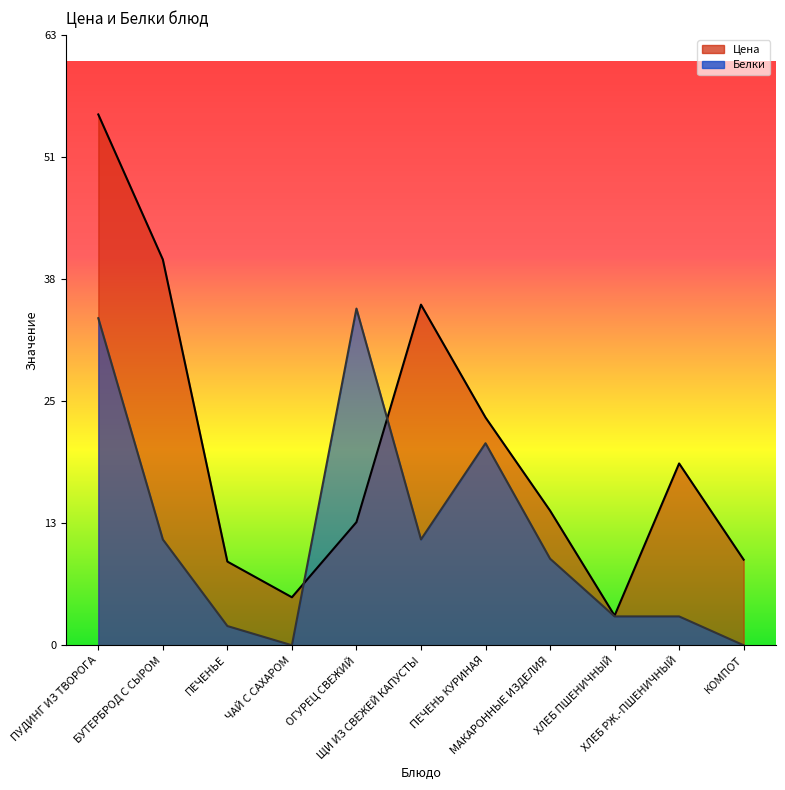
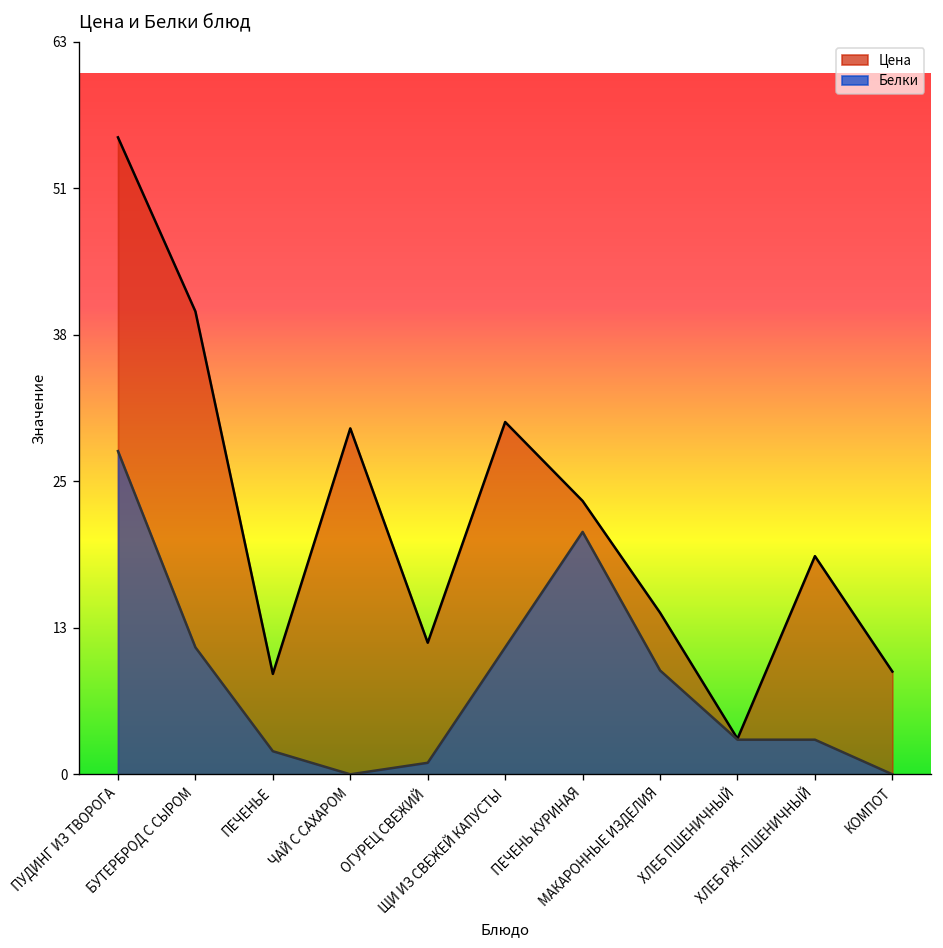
  {
    "Цена": {
      "ПУДИНГ ИЗ ТВОРОГА": 55,
      "БУТЕРБРОД С СЫРОМ": 40,
      "ПЕЧЕНЬЕ": 9,
-     "ЧАЙ С САХАРОМ": 5,
-     "ОГУРЕЦ СВЕЖИЙ": 13,
-     "ЩИ ИЗ СВЕЖЕЙ КАПУСТЫ": 35,
+     "ЧАЙ С САХАРОМ": 30,
+     "ОГУРЕЦ СВЕЖИЙ": 11,
+     "ЩИ ИЗ СВЕЖЕЙ КАПУСТЫ": 31,
      "ПЕЧЕНЬ КУРИНАЯ": 24,
      "МАКАРОННЫЕ ИЗДЕЛИЯ": 14,
      "ХЛЕБ РЖ.-ПШЕНИЧНЫЙ": 19,
      "КОМПОТ": 9
    },
    "Белки": {
-     "ПУДИНГ ИЗ ТВОРОГА": 34,
+     "ПУДИНГ ИЗ ТВОРОГА": 28,
      "БУТЕРБРОД С СЫРОМ": 11,
      "ПЕЧЕНЬЕ": 2,
      "ЧАЙ С САХАРОМ": 0,
-     "ОГУРЕЦ СВЕЖИЙ": 35,
+     "ОГУРЕЦ СВЕЖИЙ": 1,
      "ЩИ ИЗ СВЕЖЕЙ КАПУСТЫ": 11,
      "ПЕЧЕНЬ КУРИНАЯ": 21,
      "МАКАРОННЫЕ ИЗДЕЛИЯ": 9,
      "ХЛЕБ РЖ.-ПШЕНИЧНЫЙ": 3,
      "КОМПОТ": 0
    }
  }
